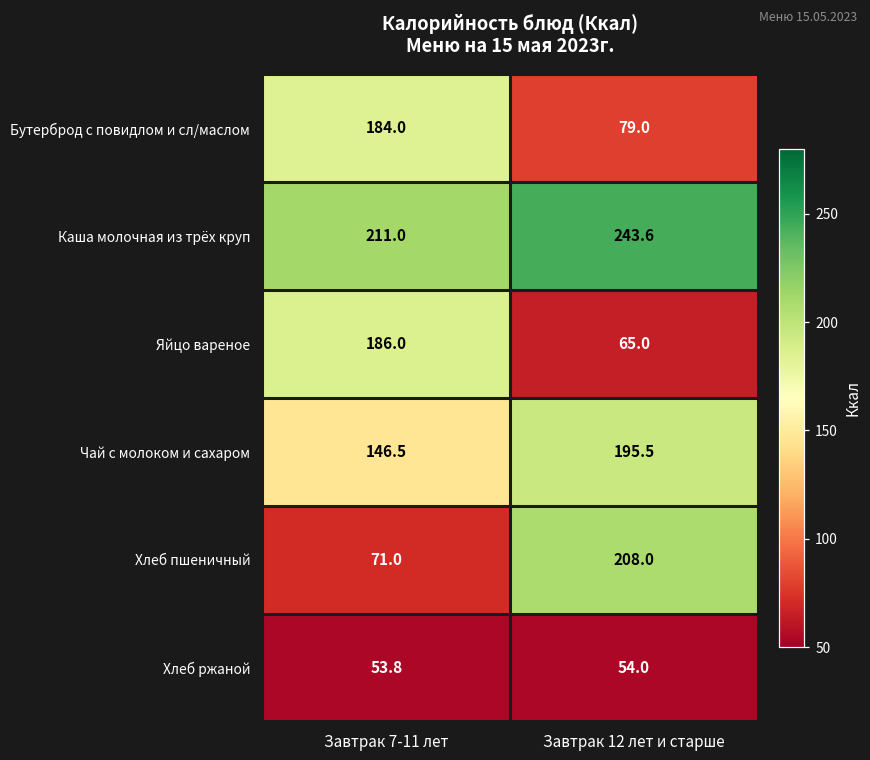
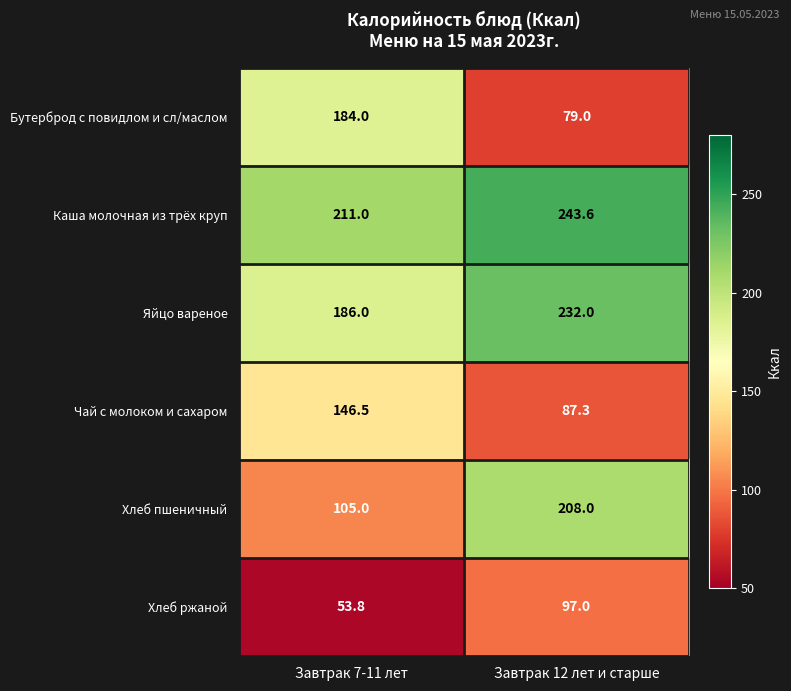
  {
    "Бутерброд с повидлом и сл/маслом": {
      "Завтрак 7-11 лет": 184.0,
      "Завтрак 12 лет и старше": 79.0
    },
    "Каша молочная из трёх круп": {
      "Завтрак 7-11 лет": 211.0,
      "Завтрак 12 лет и старше": 243.6
    },
    "Яйцо вареное": {
      "Завтрак 7-11 лет": 186.0,
-     "Завтрак 12 лет и старше": 65.0
+     "Завтрак 12 лет и старше": 232.0
    },
    "Чай с молоком и сахаром": {
      "Завтрак 7-11 лет": 146.5,
-     "Завтрак 12 лет и старше": 195.5
+     "Завтрак 12 лет и старше": 87.3
    },
    "Хлеб пшеничный": {
-     "Завтрак 7-11 лет": 71.0,
+     "Завтрак 7-11 лет": 105.0,
      "Завтрак 12 лет и старше": 208.0
    },
    "Хлеб ржаной": {
      "Завтрак 7-11 лет": 53.8,
-     "Завтрак 12 лет и старше": 54.0
+     "Завтрак 12 лет и старше": 97.0
    }
  }
